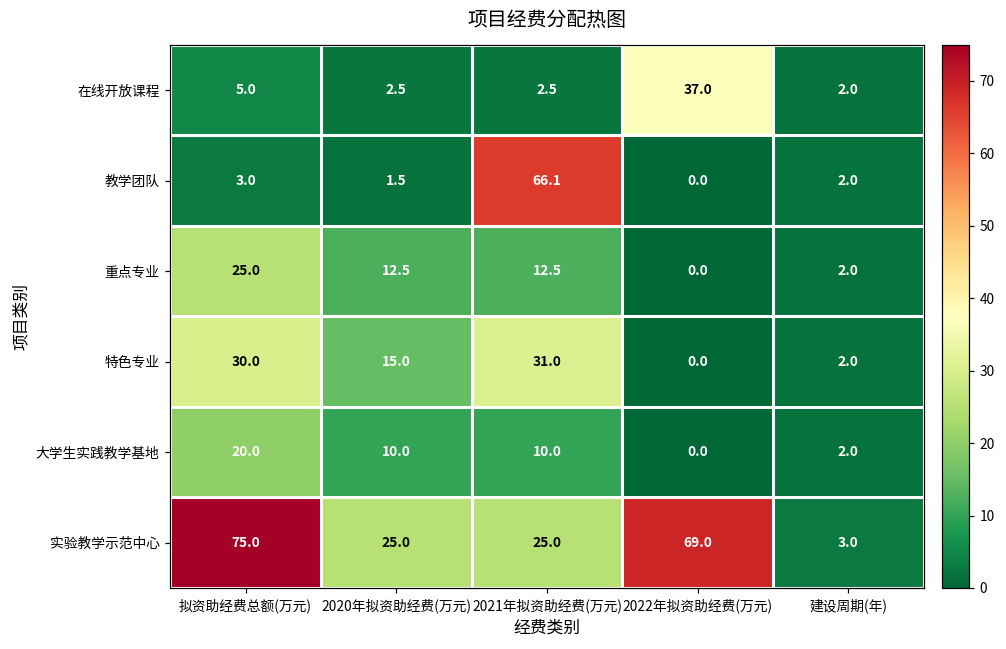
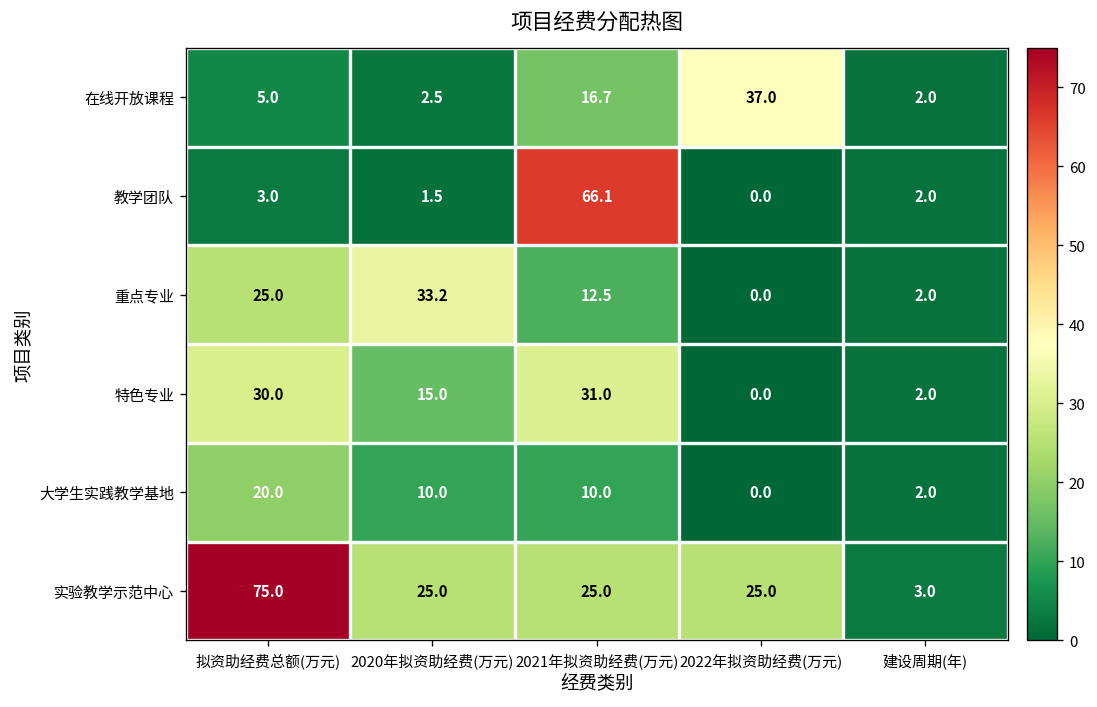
  {
    "在线开放课程": {
      "拟资助经费总额(万元)": 5.0,
      "2020年拟资助经费(万元)": 2.5,
-     "2021年拟资助经费(万元)": 2.5,
+     "2021年拟资助经费(万元)": 16.7,
      "2022年拟资助经费(万元)": 37.0,
      "建设周期(年)": 2.0
    },
    "教学团队": {
      "拟资助经费总额(万元)": 3.0,
      "2020年拟资助经费(万元)": 1.5,
      "2021年拟资助经费(万元)": 66.1,
      "2022年拟资助经费(万元)": 0.0,
      "建设周期(年)": 2.0
    },
    "重点专业": {
      "拟资助经费总额(万元)": 25.0,
-     "2020年拟资助经费(万元)": 12.5,
+     "2020年拟资助经费(万元)": 33.2,
      "2021年拟资助经费(万元)": 12.5,
      "2022年拟资助经费(万元)": 0.0,
      "建设周期(年)": 2.0
    },
    "特色专业": {
      "拟资助经费总额(万元)": 30.0,
      "2020年拟资助经费(万元)": 15.0,
      "2021年拟资助经费(万元)": 31.0,
      "2022年拟资助经费(万元)": 0.0,
      "建设周期(年)": 2.0
    },
    "大学生实践教学基地": {
      "拟资助经费总额(万元)": 20.0,
      "2020年拟资助经费(万元)": 10.0,
      "2021年拟资助经费(万元)": 10.0,
      "2022年拟资助经费(万元)": 0.0,
      "建设周期(年)": 2.0
    },
    "实验教学示范中心": {
      "拟资助经费总额(万元)": 75.0,
      "2020年拟资助经费(万元)": 25.0,
      "2021年拟资助经费(万元)": 25.0,
-     "2022年拟资助经费(万元)": 69.0,
+     "2022年拟资助经费(万元)": 25.0,
      "建设周期(年)": 3.0
    }
  }
